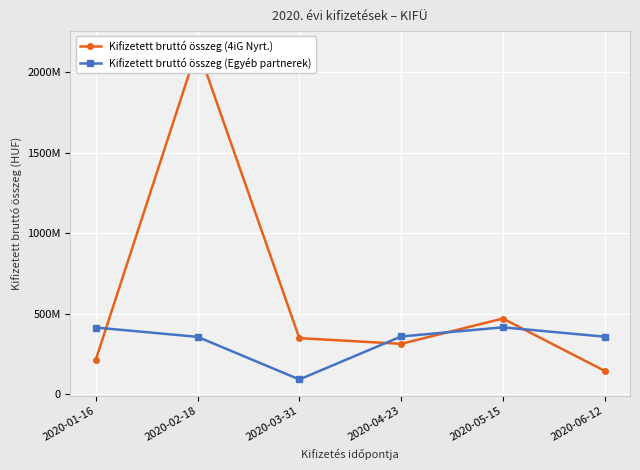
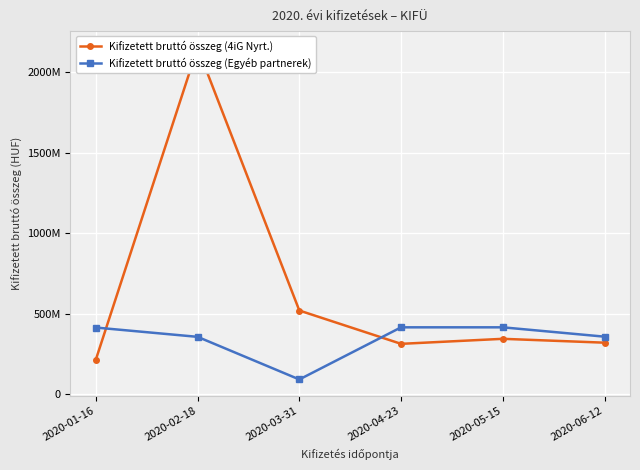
  {
    "Kifizetett bruttó összeg (4iG Nyrt.)": {
      "2020-01-16": 220000000,
-     "2020-03-31": 350000000,
+     "2020-03-31": 520000000,
      "2020-04-23": 310000000,
-     "2020-05-15": 470000000,
-     "2020-06-12": 150000000
+     "2020-05-15": 340000000,
+     "2020-06-12": 320000000
    },
    "Kifizetett bruttó összeg (Egyéb partnerek)": {
      "2020-01-16": 410000000,
      "2020-02-18": 360000000,
      "2020-03-31": 90000000,
-     "2020-04-23": 360000000,
+     "2020-04-23": 420000000,
      "2020-05-15": 420000000,
      "2020-06-12": 360000000
    }
  }
